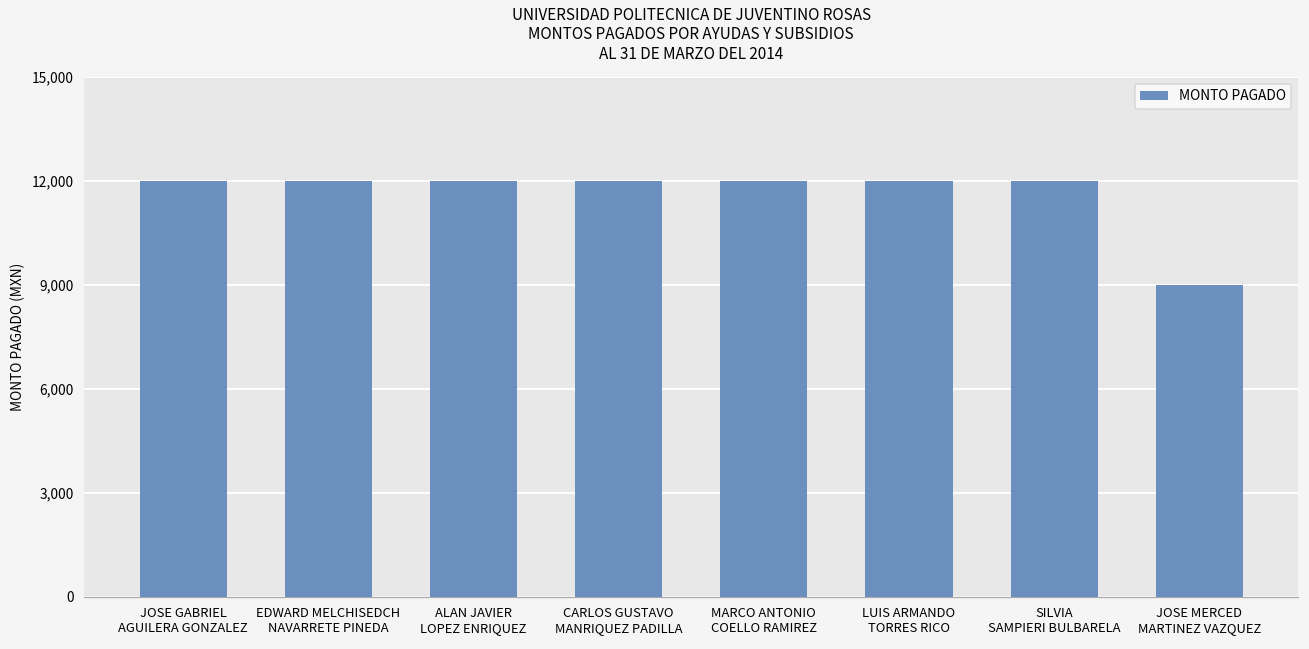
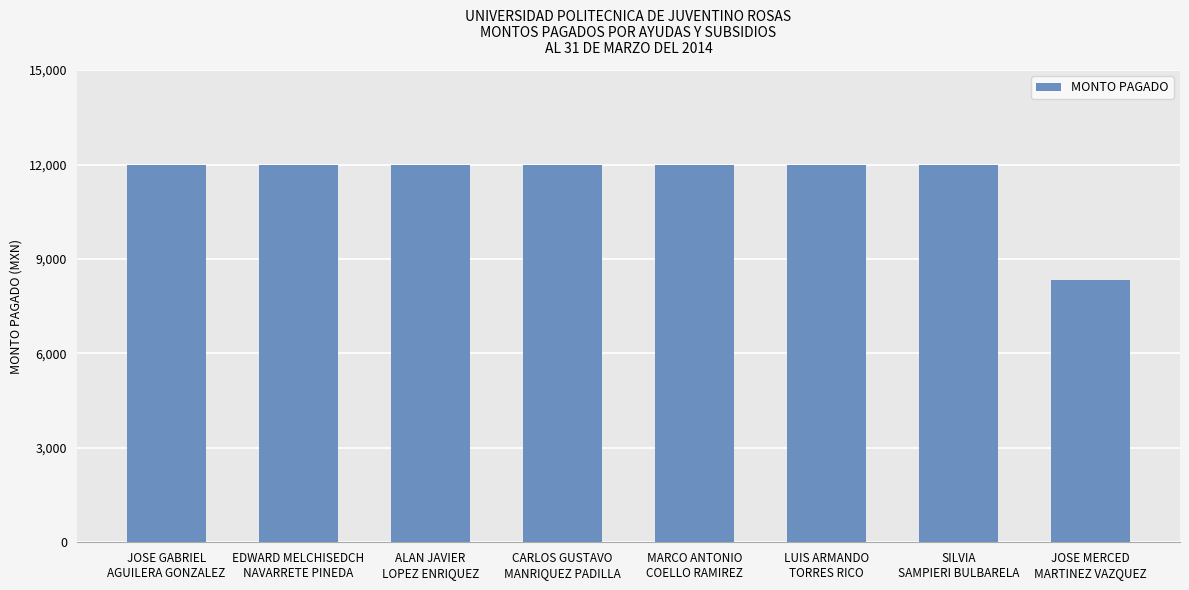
  {
    "JOSE GABRIEL AGUILERA GONZALEZ": "12,000",
    "EDWARD MELCHISEDCH NAVARRETE PINEDA": "12,000",
    "ALAN JAVIER LOPEZ ENRIQUEZ": "12,000",
    "CARLOS GUSTAVO MANRIQUEZ PADILLA": "12,000",
    "MARCO ANTONIO COELLO RAMIREZ": "12,000",
    "LUIS ARMANDO TORRES RICO": "12,000",
    "SILVIA SAMPIERI BULBARELA": "12,000",
-   "JOSE MERCED MARTINEZ VAZQUEZ": "9,000"
+   "JOSE MERCED MARTINEZ VAZQUEZ": "8,300"
  }
